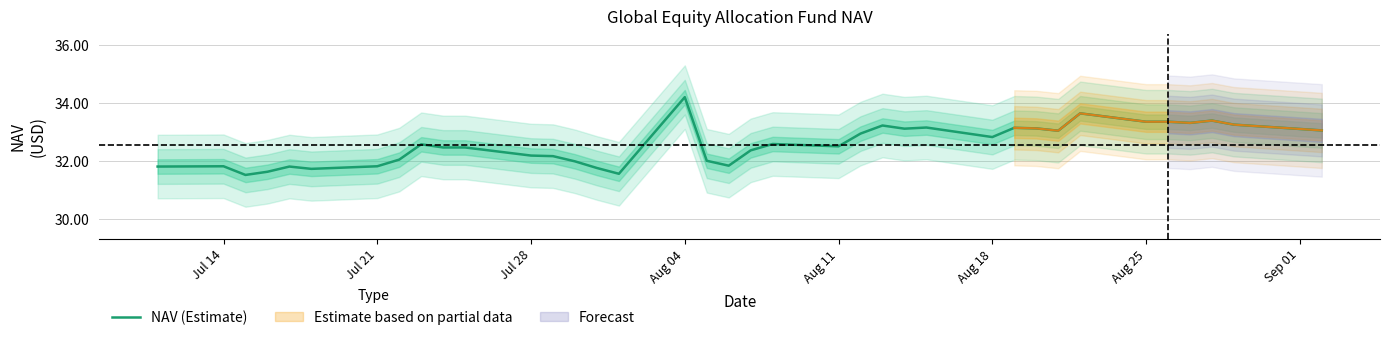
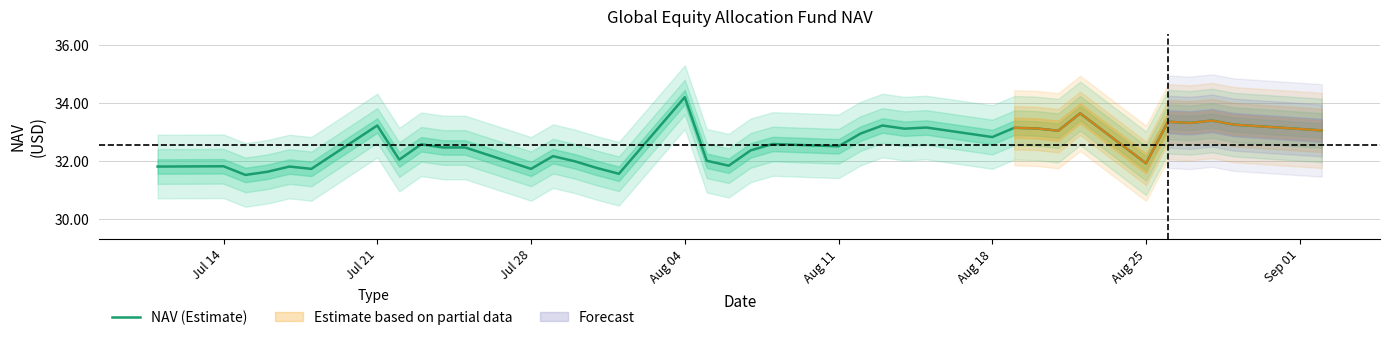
  {
    "NAV (Estimate)": {
      "Jul 14": 31.8,
-     "Jul 21": 31.8,
-     "Jul 28": 32.2,
+     "Jul 21": 33.2,
+     "Jul 28": 31.7,
      "Aug 04": 34.2,
      "Aug 11": 32.5,
      "Aug 18": 32.8,
-     "Aug 25": 33.4
+     "Aug 25": 31.9
    }
  }
